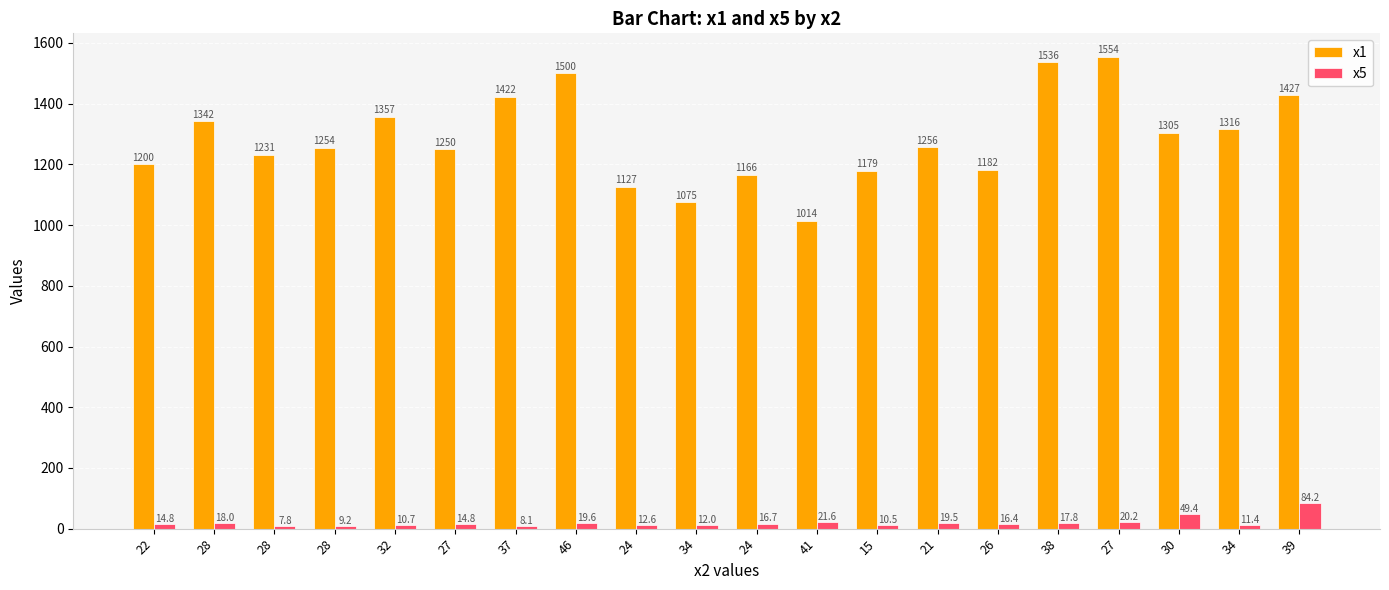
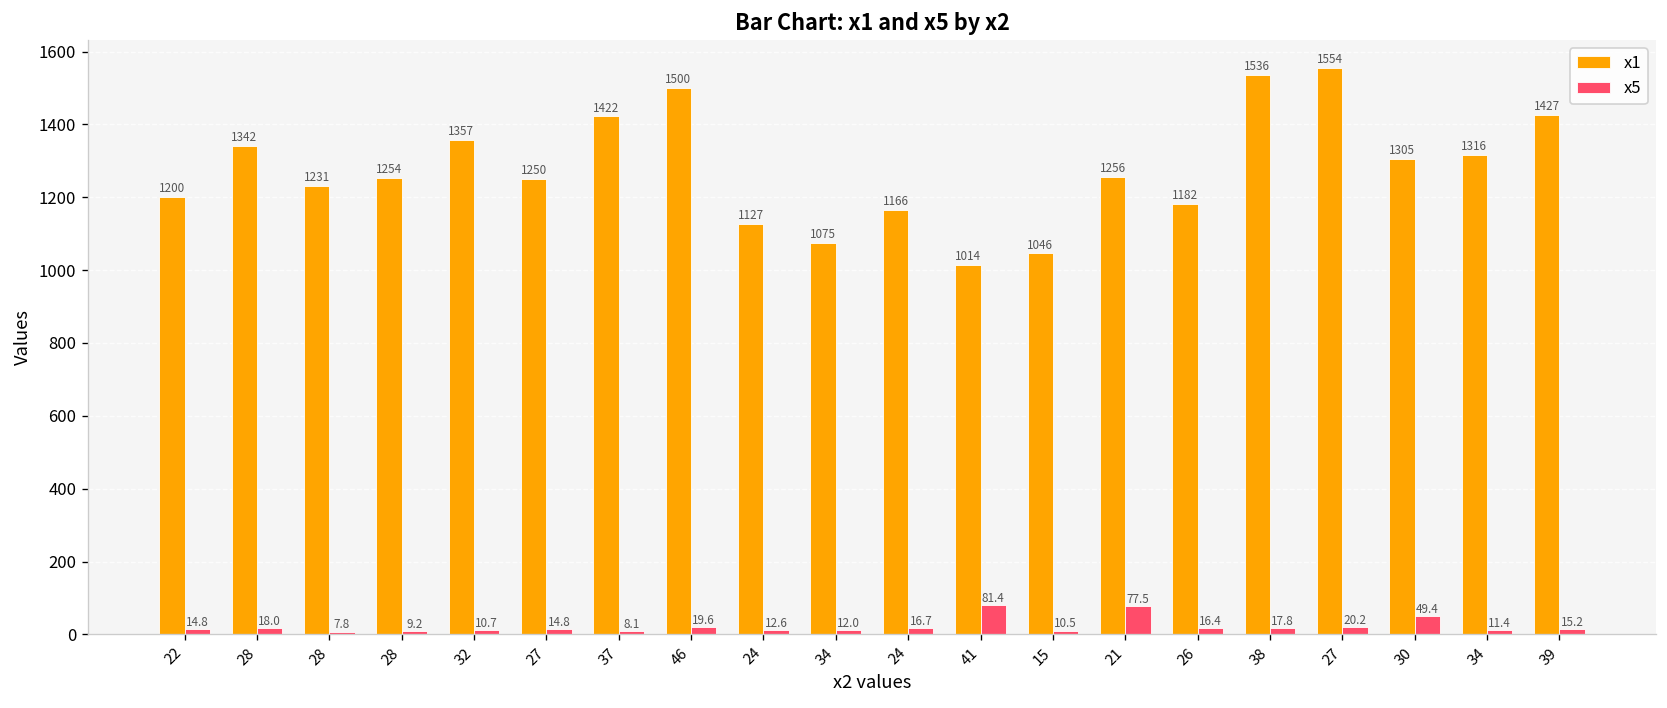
  {
    "x1": {
      "22": 1200,
      "32": 1357,
      "37": 1422,
      "46": 1500,
      "41": 1014,
-     "15": 1179,
+     "15": 1046,
      "21": 1256,
      "26": 1182,
      "38": 1536,
      "30": 1305,
      "39": 1427
    },
    "x5": {
      "22": 14.8,
      "32": 10.7,
      "37": 8.1,
      "46": 19.6,
-     "41": 21.6,
+     "41": 81.4,
      "15": 10.5,
-     "21": 19.5,
+     "21": 77.5,
      "26": 16.4,
      "38": 17.8,
      "30": 49.4,
-     "39": 84.2
+     "39": 15.2
    }
  }
